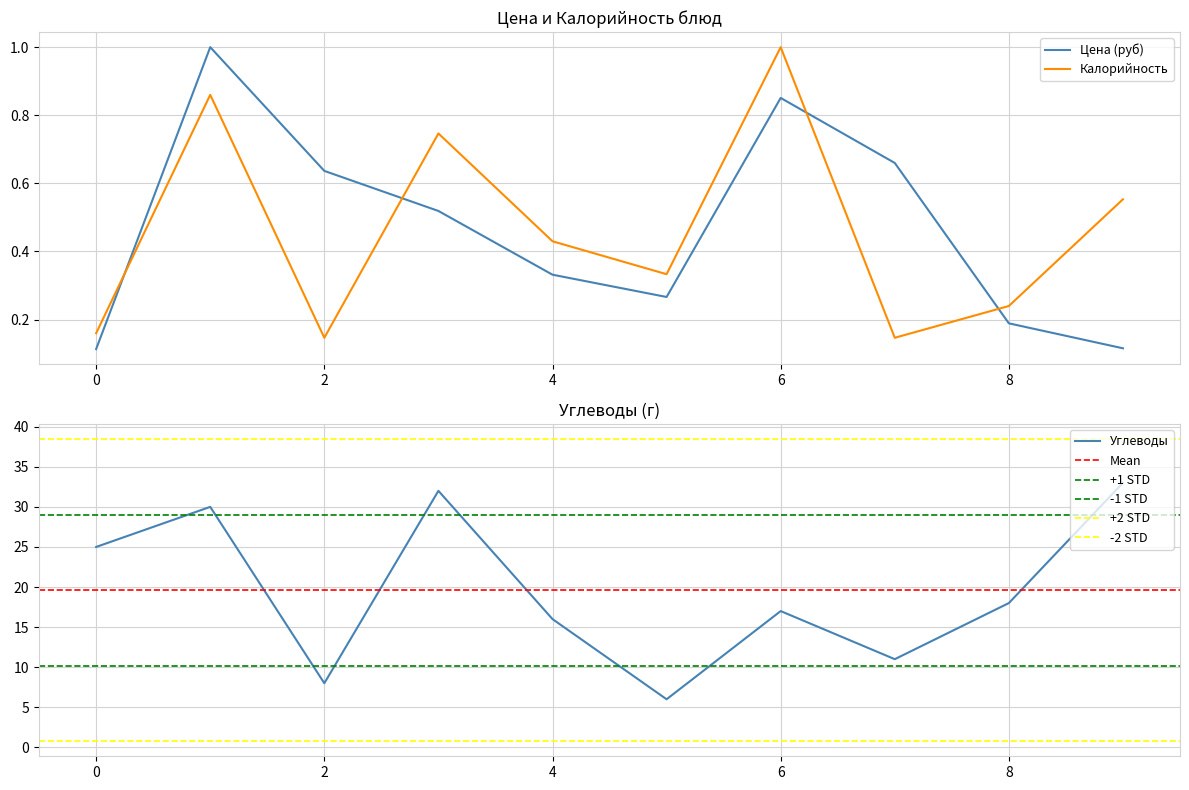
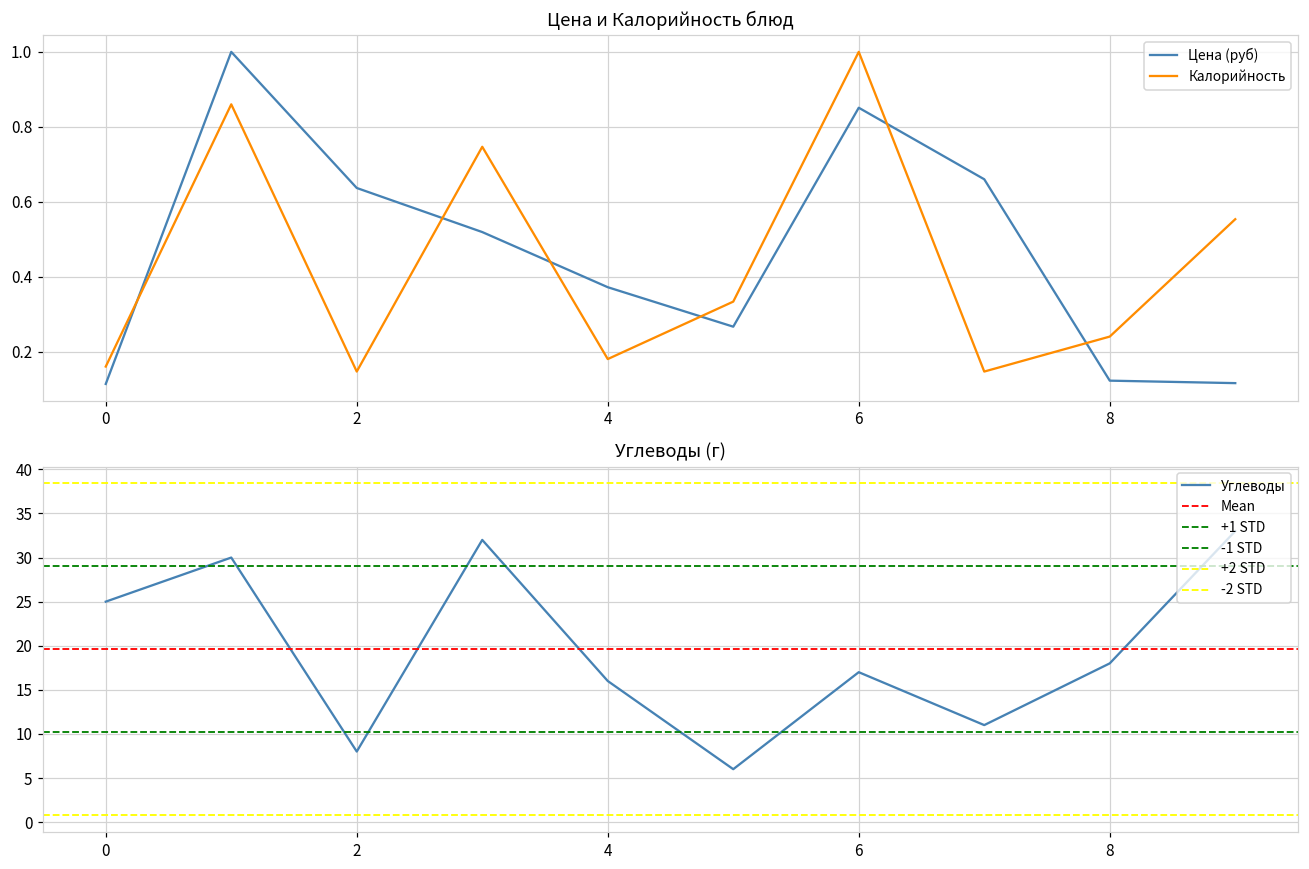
  {
    "Цена и Калорийность блюд": {
      "Цена (руб)": {
        "0": 0.11,
        "2": 0.64,
-       "4": 0.33,
+       "4": 0.37,
        "6": 0.85,
-       "8": 0.19
+       "8": 0.12
      },
      "Калорийность": {
        "0": 0.16,
        "2": 0.15,
-       "4": 0.43,
+       "4": 0.18,
        "6": 1.00,
        "8": 0.24
      }
    },
    "Углеводы (г)": {
      "0": 25,
      "2": 8,
      "4": 16,
      "6": 17,
      "8": 18
    }
  }
